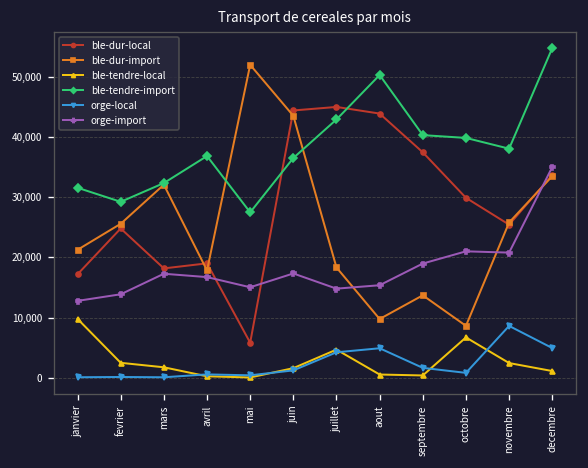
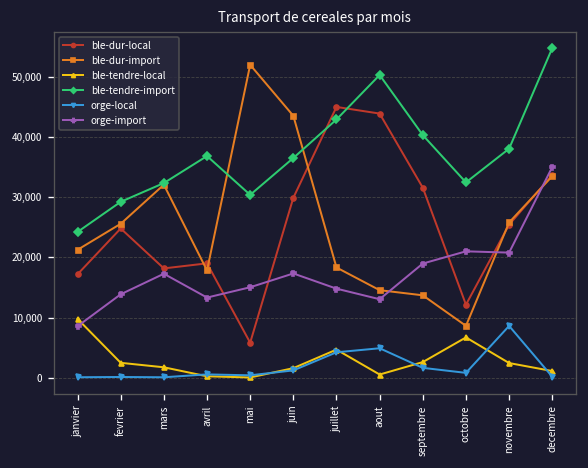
  {
    "ble-dur-local": {
      "janvier": "17,000",
      "fevrier": "25,000",
      "mars": "18,000",
      "avril": "19,000",
      "mai": "6,000",
-     "juin": "44,000",
+     "juin": "30,000",
      "juillet": "45,000",
      "aout": "44,000",
-     "septembre": "37,000",
-     "octobre": "30,000"
+     "septembre": "32,000",
+     "octobre": "12,000"
    },
    "ble-dur-import": {
      "janvier": "21,000",
      "fevrier": "26,000",
      "avril": "18,000",
      "mai": "52,000",
      "juin": "44,000",
      "juillet": "18,000",
-     "aout": "10,000",
+     "aout": "15,000",
      "septembre": "14,000",
      "octobre": "9,000"
    },
    "ble-tendre-local": {
      "janvier": "10,000",
      "fevrier": "2,000",
      "mars": "2,000",
      "aout": "1,000",
-     "septembre": "0",
+     "septembre": "3,000",
      "octobre": "7,000",
      "novembre": "2,000",
      "decembre": "1,000"
    },
    "ble-tendre-import": {
-     "janvier": "32,000",
+     "janvier": "24,000",
      "fevrier": "29,000",
      "avril": "37,000",
-     "mai": "28,000",
+     "mai": "30,000",
      "juin": "37,000",
      "juillet": "43,000",
      "aout": "50,000",
      "septembre": "40,000",
-     "octobre": "40,000",
+     "octobre": "32,000",
      "novembre": "38,000",
      "decembre": "55,000"
    },
    "orge-local": {
      "janvier": "0",
      "fevrier": "0",
      "mars": "0",
      "aout": "5,000",
      "septembre": "2,000",
      "octobre": "1,000",
      "novembre": "9,000",
-     "decembre": "5,000"
+     "decembre": "0"
    },
    "orge-import": {
-     "janvier": "13,000",
+     "janvier": "9,000",
      "fevrier": "14,000",
      "mars": "17,000",
-     "avril": "17,000",
+     "avril": "13,000",
      "mai": "15,000",
      "juin": "17,000",
      "juillet": "15,000",
-     "aout": "15,000",
+     "aout": "13,000",
      "septembre": "19,000",
      "octobre": "21,000",
      "novembre": "21,000",
      "decembre": "35,000"
    }
  }
